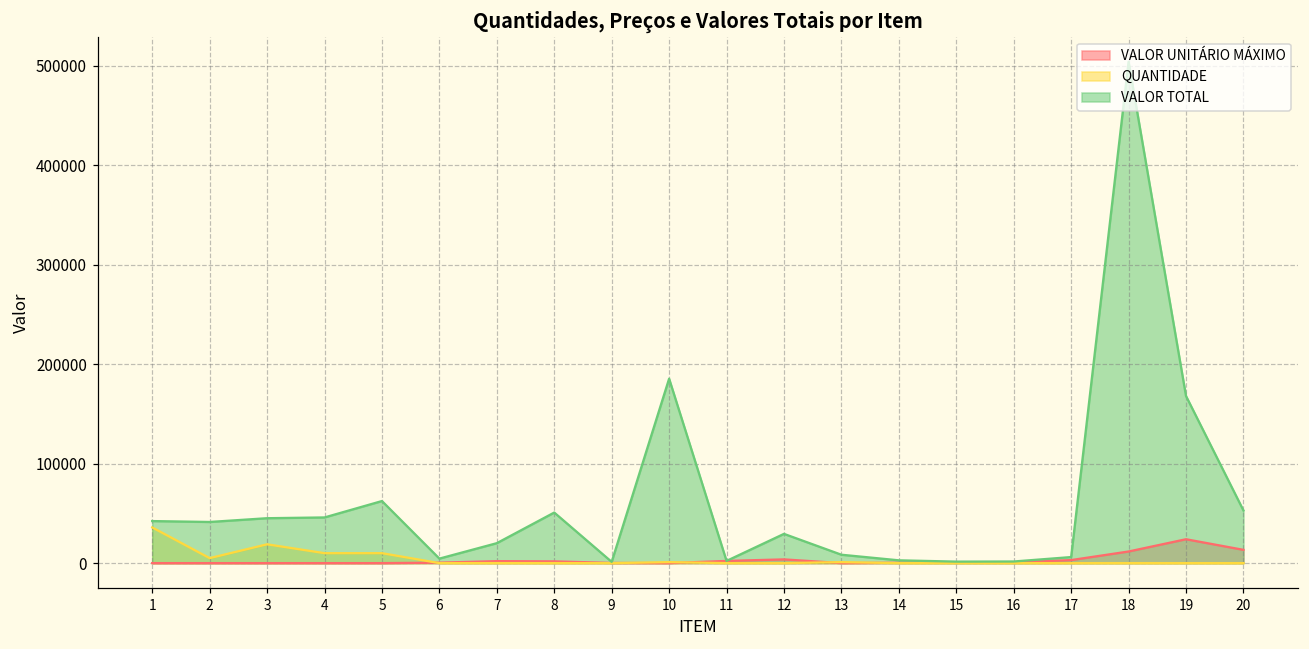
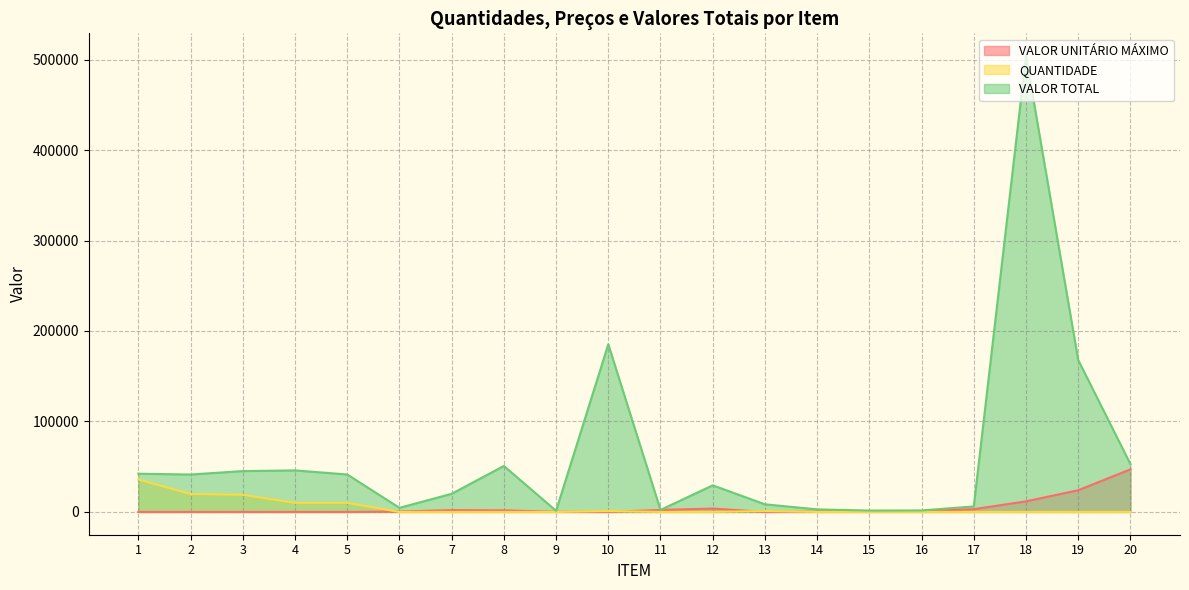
  {
    "VALOR UNITÁRIO MÁXIMO": {
      "1": 0,
      "2": 0,
      "3": 0,
      "4": 0,
      "5": 0,
      "12": 0,
      "17": 0,
      "18": 10000,
      "19": 20000,
-     "20": 10000
+     "20": 50000
    },
    "QUANTIDADE": {
      "1": 40000,
-     "2": 10000,
+     "2": 20000,
      "3": 20000,
      "4": 10000,
      "5": 10000,
      "12": 0,
      "17": 0,
      "18": 0,
      "19": 0,
      "20": 0
    },
    "VALOR TOTAL": {
      "1": 40000,
      "2": 40000,
      "3": 50000,
      "4": 50000,
-     "5": 60000,
+     "5": 40000,
      "6": 0,
      "7": 20000,
      "8": 50000,
      "10": 190000,
      "12": 30000,
      "13": 10000,
      "17": 10000,
      "19": 170000,
      "20": 50000
    }
  }
